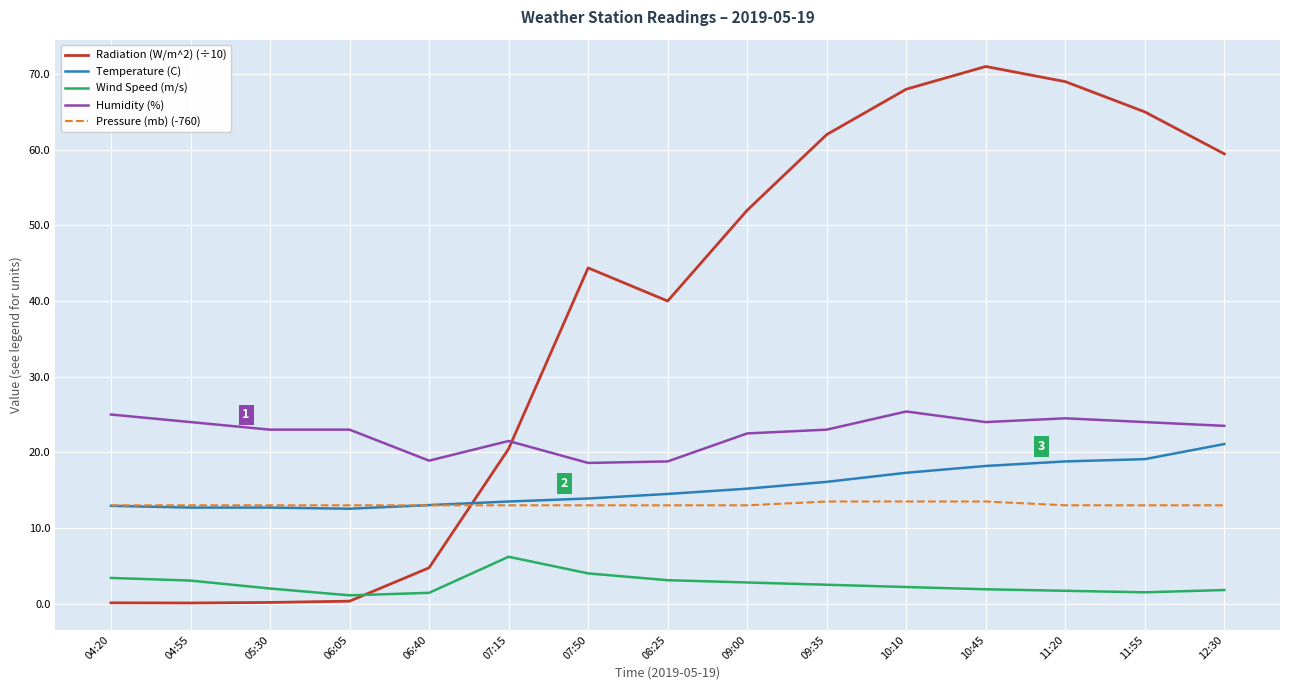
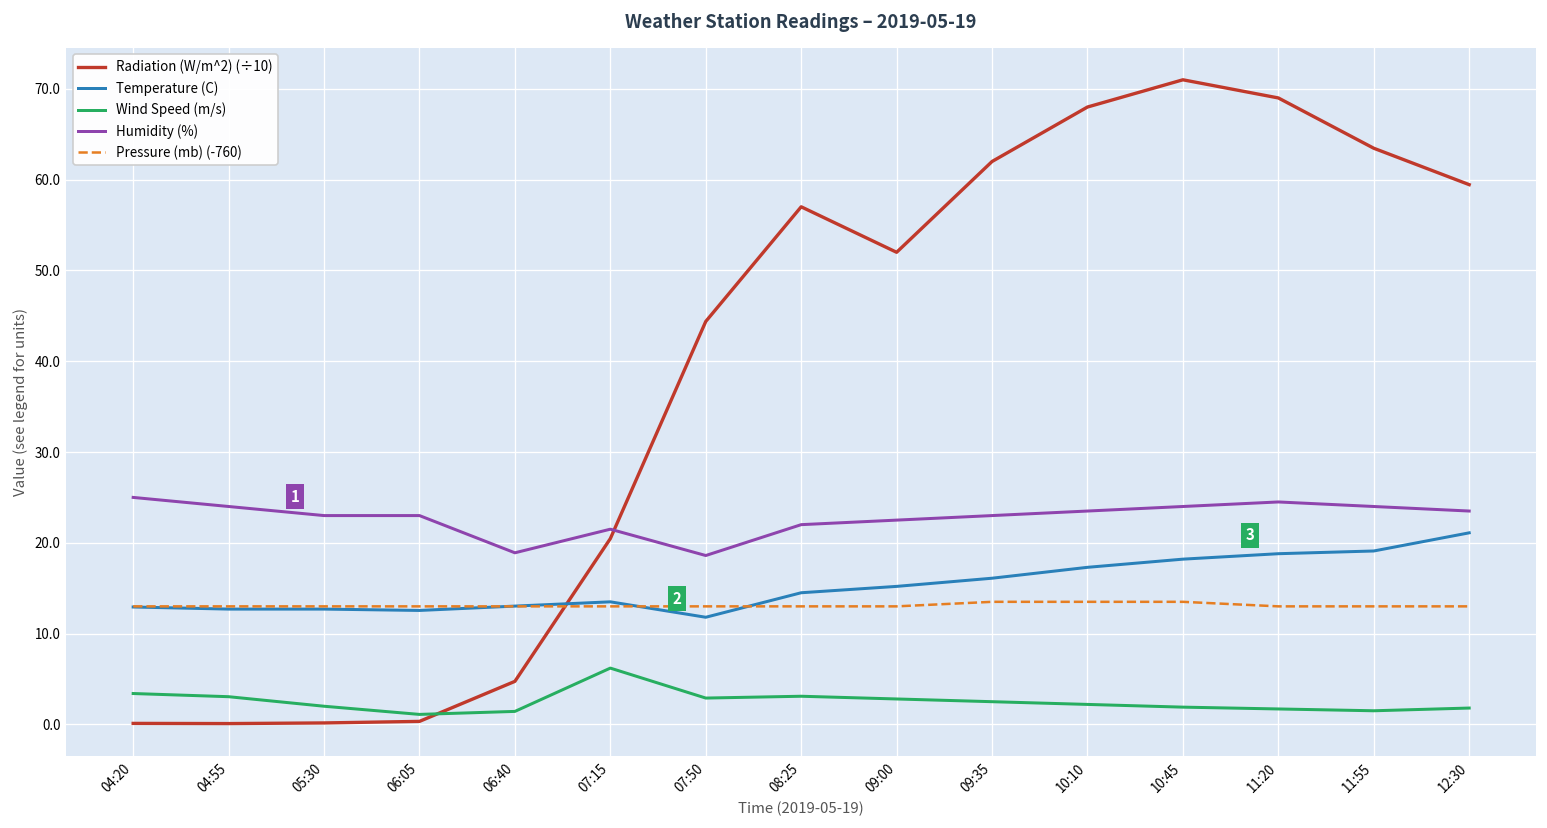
  {
    "Radiation (W/m^2) (÷10)": {
      "04:20": 0,
      "04:55": 0,
      "05:30": 0,
      "06:05": 0,
      "06:40": 5,
      "07:15": 20,
      "07:50": 44,
-     "08:25": 40,
+     "08:25": 57,
      "09:00": 52,
      "09:35": 62,
      "10:10": 68,
      "10:45": 71,
      "11:20": 69,
-     "11:55": 65,
+     "11:55": 63,
      "12:30": 59
    },
    "Temperature (C)": {
      "06:05": 13,
      "07:15": 14,
-     "07:50": 14,
+     "07:50": 12,
      "08:25": 15,
      "09:00": 15,
      "09:35": 16,
      "10:10": 17,
      "10:45": 18,
      "11:55": 19,
      "12:30": 21
    },
    "Wind Speed (m/s)": {
      "04:20": 3,
      "04:55": 3,
      "05:30": 2,
      "06:05": 1,
      "06:40": 1,
      "07:15": 6,
-     "07:50": 4,
+     "07:50": 3,
      "08:25": 3,
      "09:00": 3,
      "09:35": 3,
      "10:10": 2,
      "10:45": 2,
      "11:20": 2,
      "11:55": 2,
      "12:30": 2
    },
    "Humidity (%)": {
      "04:20": 25,
      "04:55": 24,
      "06:05": 23,
      "06:40": 19,
      "07:15": 22,
      "07:50": 19,
-     "08:25": 19,
+     "08:25": 22,
      "09:00": 23,
      "09:35": 23,
-     "10:10": 25,
+     "10:10": 24,
      "10:45": 24,
      "11:20": 25,
      "11:55": 24,
      "12:30": 24
    },
    "Pressure (mb) (-760)": {
      "06:05": 13,
      "07:15": 13,
      "07:50": 13,
      "08:25": 13,
      "09:00": 13,
      "09:35": 14,
      "10:10": 14,
      "10:45": 14,
      "11:20": 13,
      "11:55": 13,
      "12:30": 13
    }
  }
